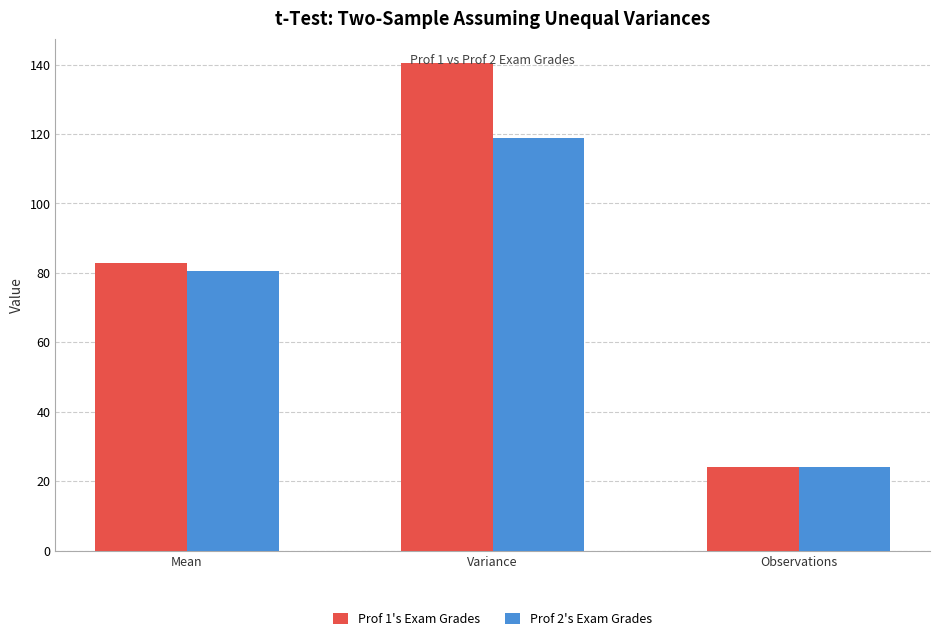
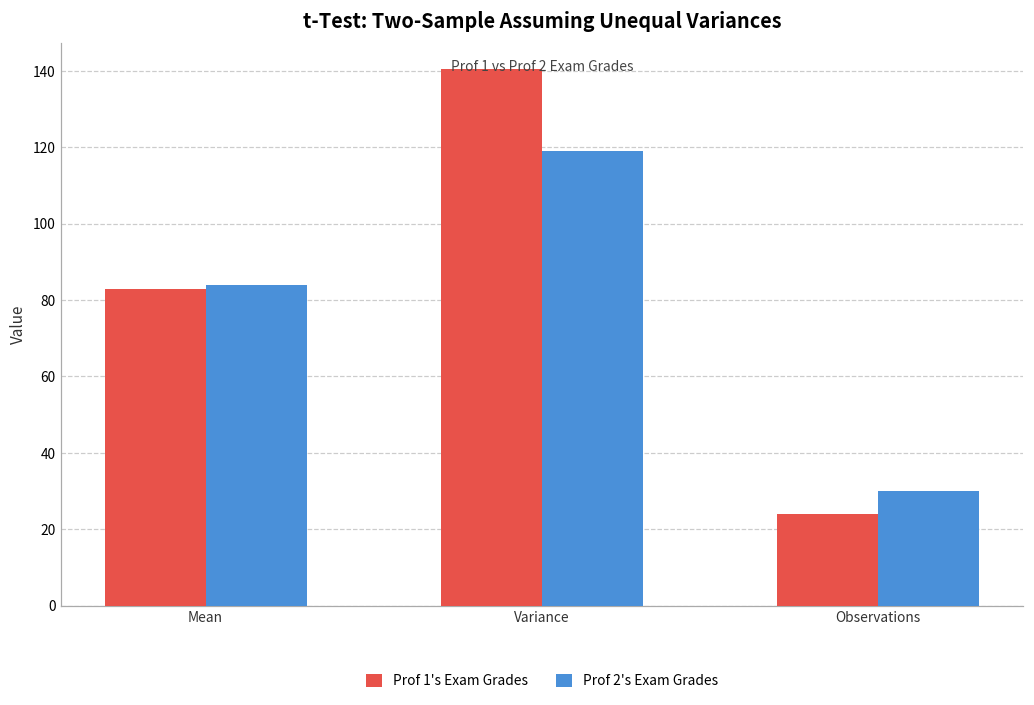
  {
    "Prof 1's Exam Grades": {
      "Mean": 83,
      "Observations": 24
    },
    "Prof 2's Exam Grades": {
-     "Mean": 81,
+     "Mean": 84,
      "Variance": 119,
-     "Observations": 24
+     "Observations": 30
    }
  }
